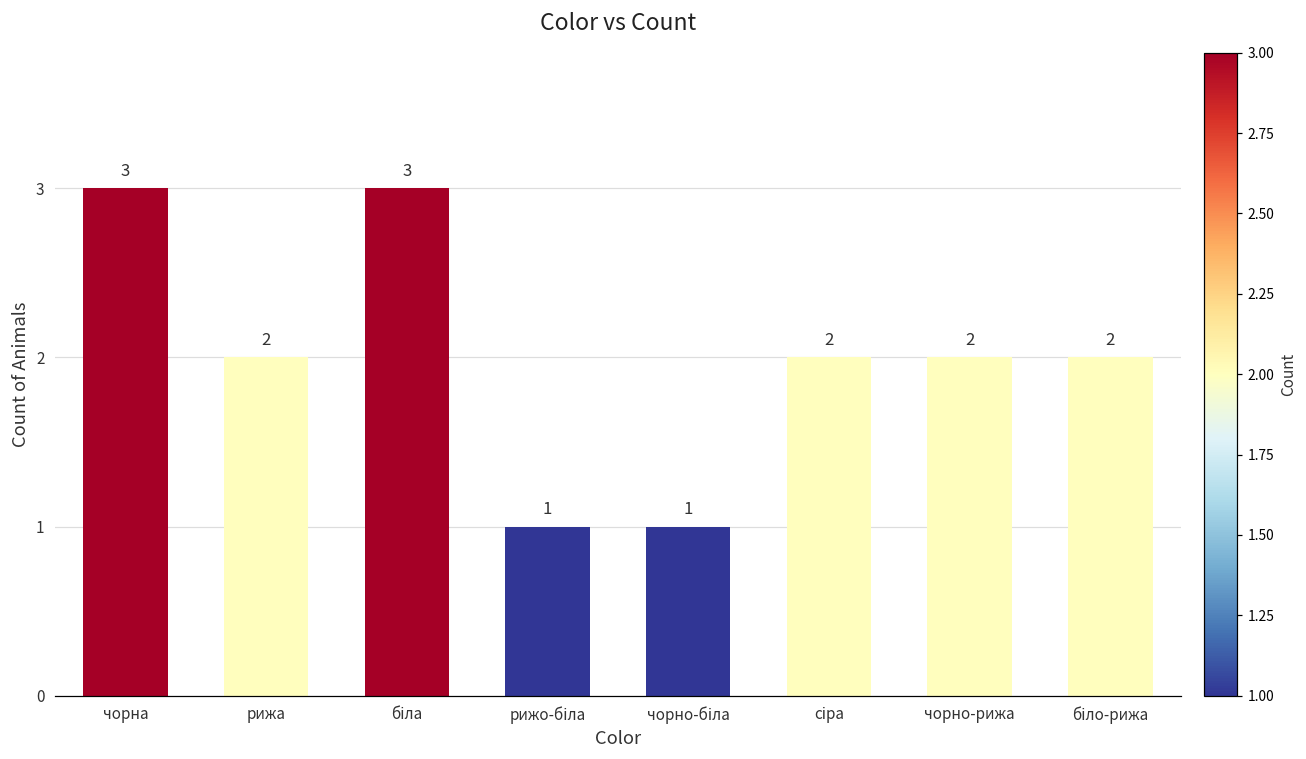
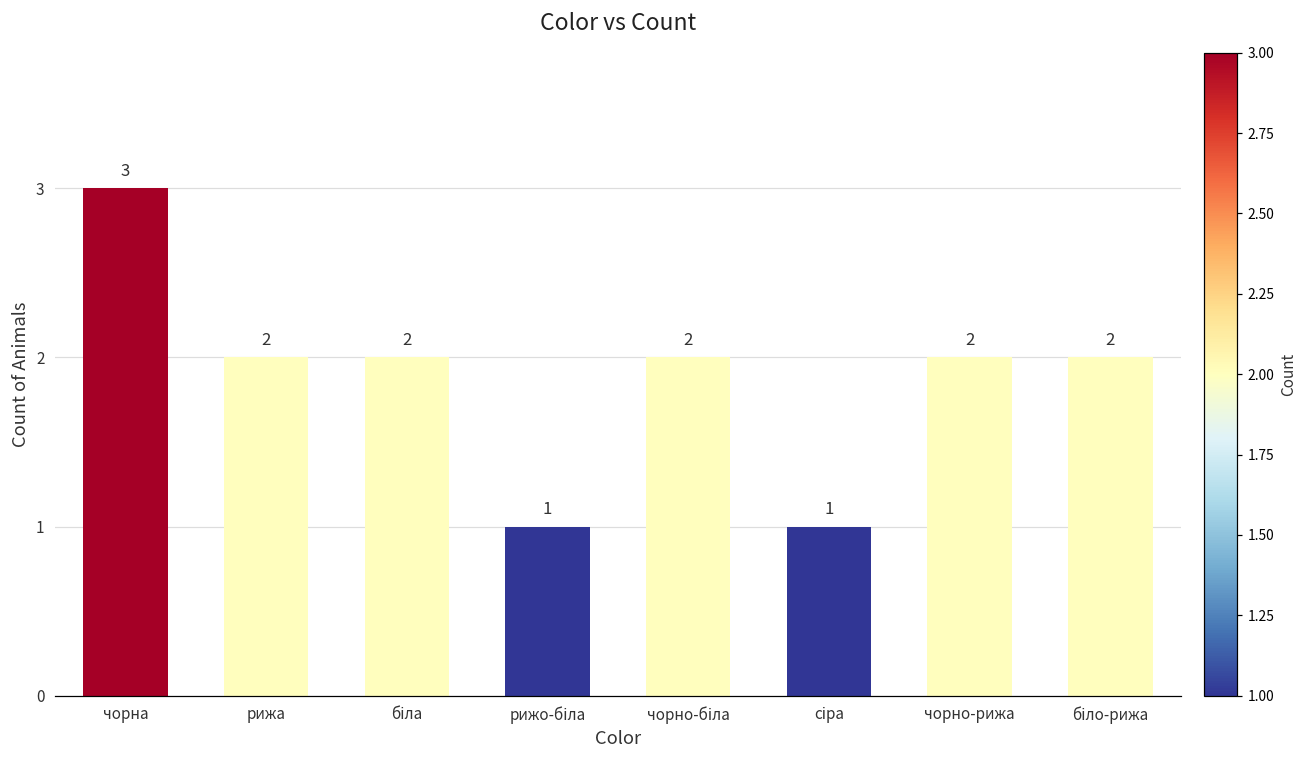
  {
    "чорна": 3,
    "рижа": 2,
-   "біла": 3,
+   "біла": 2,
    "рижо-біла": 1,
-   "чорно-біла": 1,
-   "сіра": 2,
+   "чорно-біла": 2,
+   "сіра": 1,
    "чорно-рижа": 2,
    "біло-рижа": 2
  }
